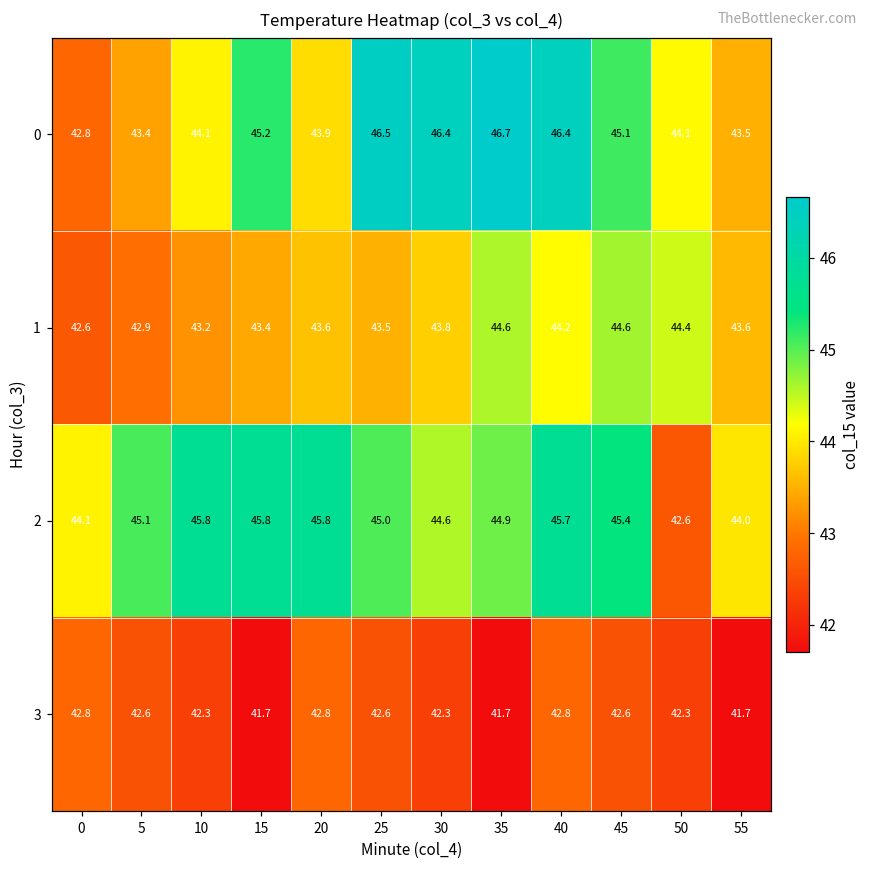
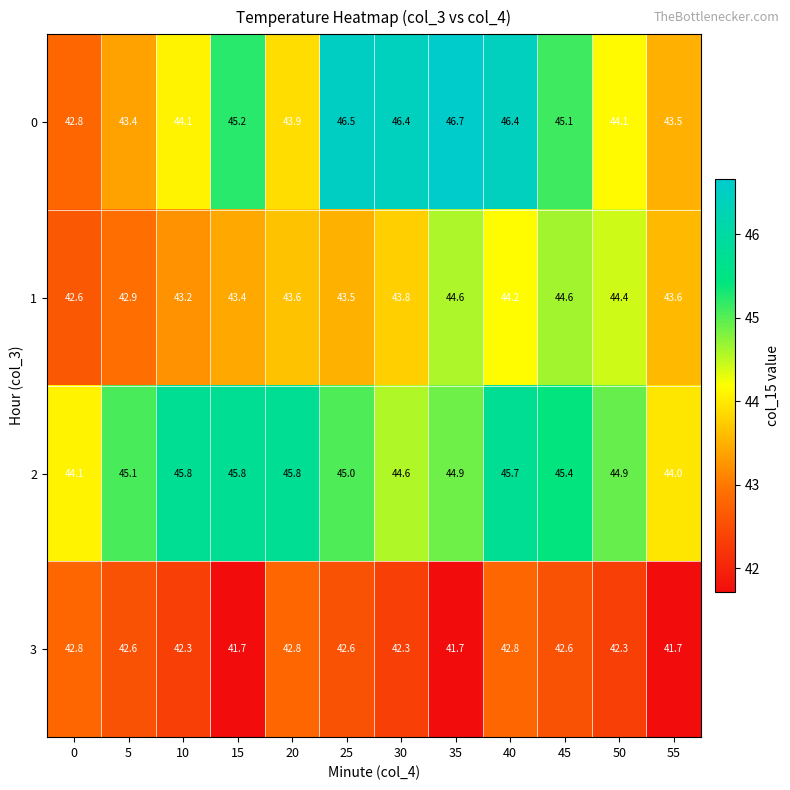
  {
    "0": {
      "0": 42.8,
      "5": 43.4,
      "10": 44.1,
      "15": 45.2,
      "20": 43.9,
      "25": 46.5,
      "30": 46.4,
      "35": 46.7,
      "40": 46.4,
      "45": 45.1,
      "50": 44.1,
      "55": 43.5
    },
    "1": {
      "0": 42.6,
      "5": 42.9,
      "10": 43.2,
      "15": 43.4,
      "20": 43.6,
      "25": 43.5,
      "30": 43.8,
      "35": 44.6,
      "40": 44.2,
      "45": 44.6,
      "50": 44.4,
      "55": 43.6
    },
    "2": {
      "0": 44.1,
      "5": 45.1,
      "10": 45.8,
      "15": 45.8,
      "20": 45.8,
      "25": 45.0,
      "30": 44.6,
      "35": 44.9,
      "40": 45.7,
      "45": 45.4,
-     "50": 42.6,
+     "50": 44.9,
      "55": 44.0
    },
    "3": {
      "0": 42.8,
      "5": 42.6,
      "10": 42.3,
      "15": 41.7,
      "20": 42.8,
      "25": 42.6,
      "30": 42.3,
      "35": 41.7,
      "40": 42.8,
      "45": 42.6,
      "50": 42.3,
      "55": 41.7
    }
  }
